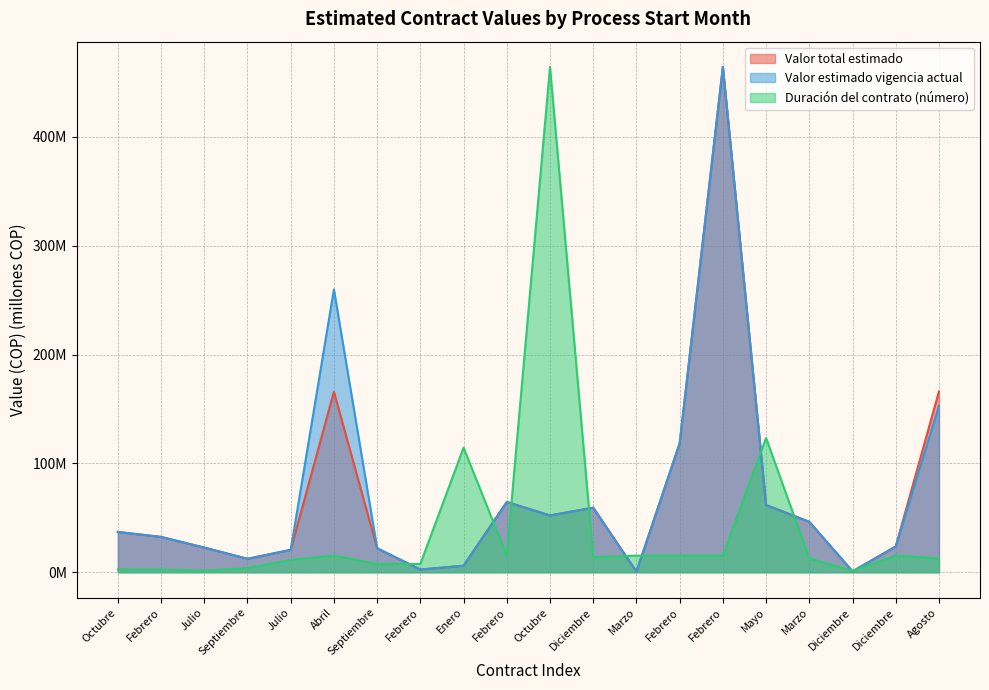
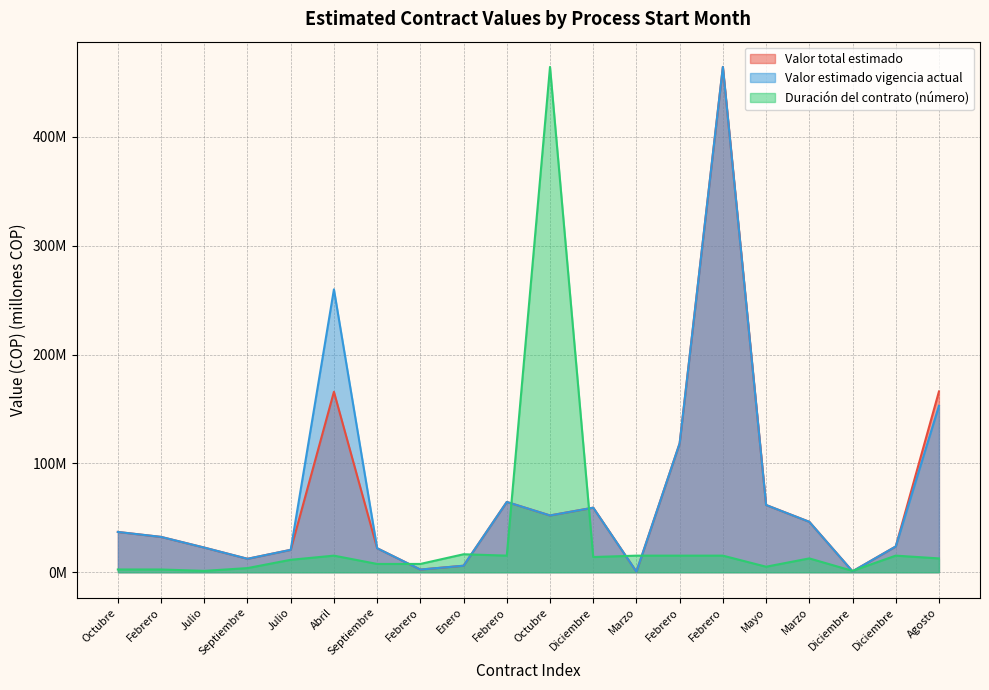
  {
    "Valor total estimado": {
      "Abril": 166000000,
      "Agosto": 166000000
    },
    "Valor estimado vigencia actual": {
      "Abril": 260000000,
      "Agosto": 153000000
    },
    "Duración del contrato (número)": {
      "Abril": 15000000,
-     "Enero": 115000000,
-     "Mayo": 123000000,
+     "Enero": 17000000,
+     "Mayo": 5000000,
      "Agosto": 13000000
    }
  }
